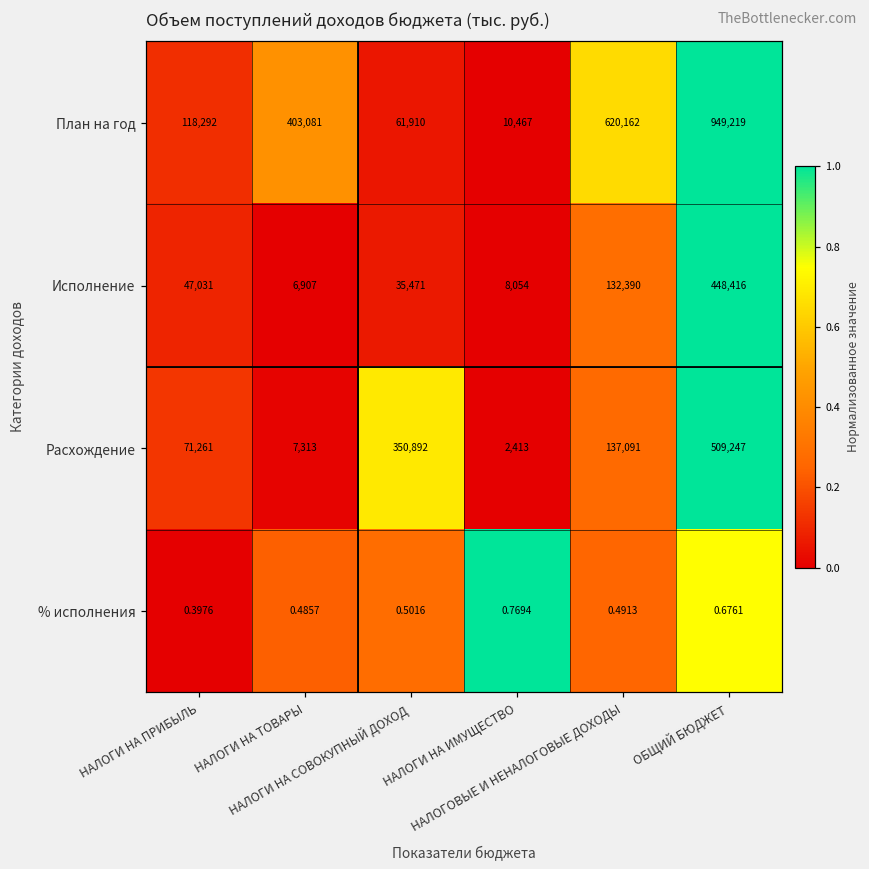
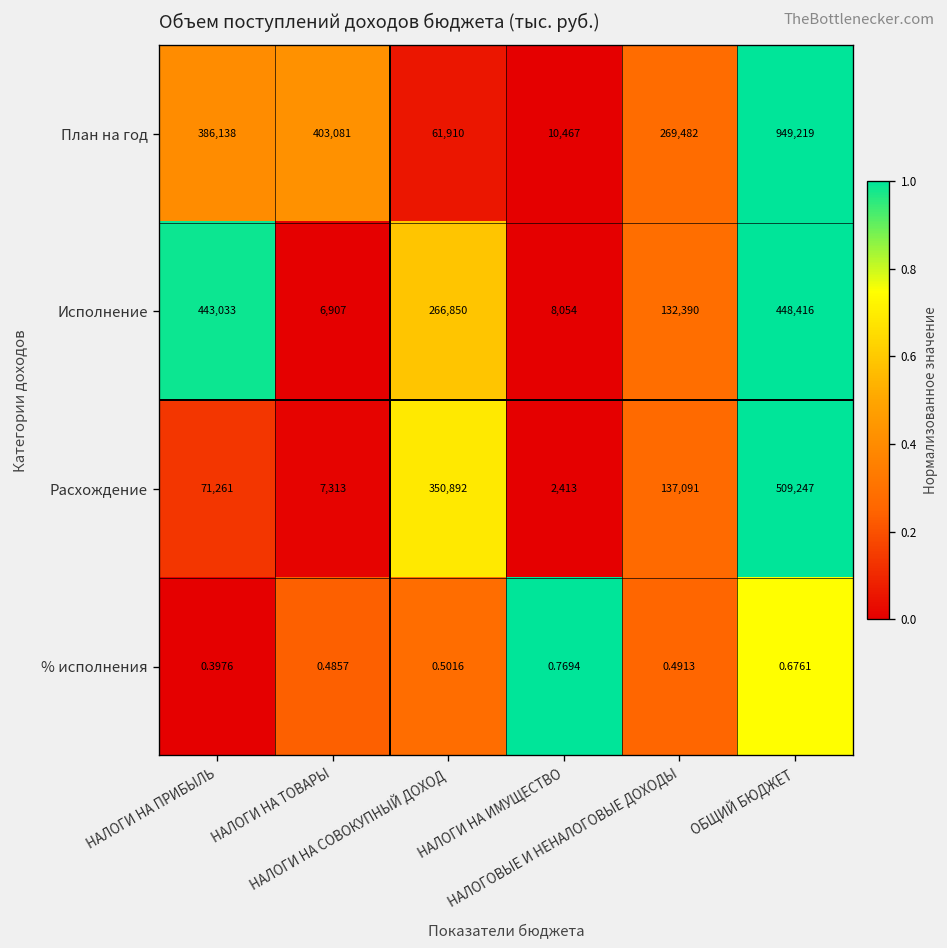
  {
    "План на год": {
-     "НАЛОГИ НА ПРИБЫЛЬ": "118,292",
+     "НАЛОГИ НА ПРИБЫЛЬ": "386,138",
      "НАЛОГИ НА ТОВАРЫ": "403,081",
      "НАЛОГИ НА СОВОКУПНЫЙ ДОХОД": "61,910",
      "НАЛОГИ НА ИМУЩЕСТВО": "10,467",
-     "НАЛОГОВЫЕ И НЕНАЛОГОВЫЕ ДОХОДЫ": "620,162",
+     "НАЛОГОВЫЕ И НЕНАЛОГОВЫЕ ДОХОДЫ": "269,482",
      "ОБЩИЙ БЮДЖЕТ": "949,219"
    },
    "Исполнение": {
-     "НАЛОГИ НА ПРИБЫЛЬ": "47,031",
+     "НАЛОГИ НА ПРИБЫЛЬ": "443,033",
      "НАЛОГИ НА ТОВАРЫ": "6,907",
-     "НАЛОГИ НА СОВОКУПНЫЙ ДОХОД": "35,471",
+     "НАЛОГИ НА СОВОКУПНЫЙ ДОХОД": "266,850",
      "НАЛОГИ НА ИМУЩЕСТВО": "8,054",
      "НАЛОГОВЫЕ И НЕНАЛОГОВЫЕ ДОХОДЫ": "132,390",
      "ОБЩИЙ БЮДЖЕТ": "448,416"
    },
    "Расхождение": {
      "НАЛОГИ НА ПРИБЫЛЬ": "71,261",
      "НАЛОГИ НА ТОВАРЫ": "7,313",
      "НАЛОГИ НА СОВОКУПНЫЙ ДОХОД": "350,892",
      "НАЛОГИ НА ИМУЩЕСТВО": "2,413",
      "НАЛОГОВЫЕ И НЕНАЛОГОВЫЕ ДОХОДЫ": "137,091",
      "ОБЩИЙ БЮДЖЕТ": "509,247"
    },
    "% исполнения": {
      "НАЛОГИ НА ПРИБЫЛЬ": "0.3976",
      "НАЛОГИ НА ТОВАРЫ": "0.4857",
      "НАЛОГИ НА СОВОКУПНЫЙ ДОХОД": "0.5016",
      "НАЛОГИ НА ИМУЩЕСТВО": "0.7694",
      "НАЛОГОВЫЕ И НЕНАЛОГОВЫЕ ДОХОДЫ": "0.4913",
      "ОБЩИЙ БЮДЖЕТ": "0.6761"
    }
  }
